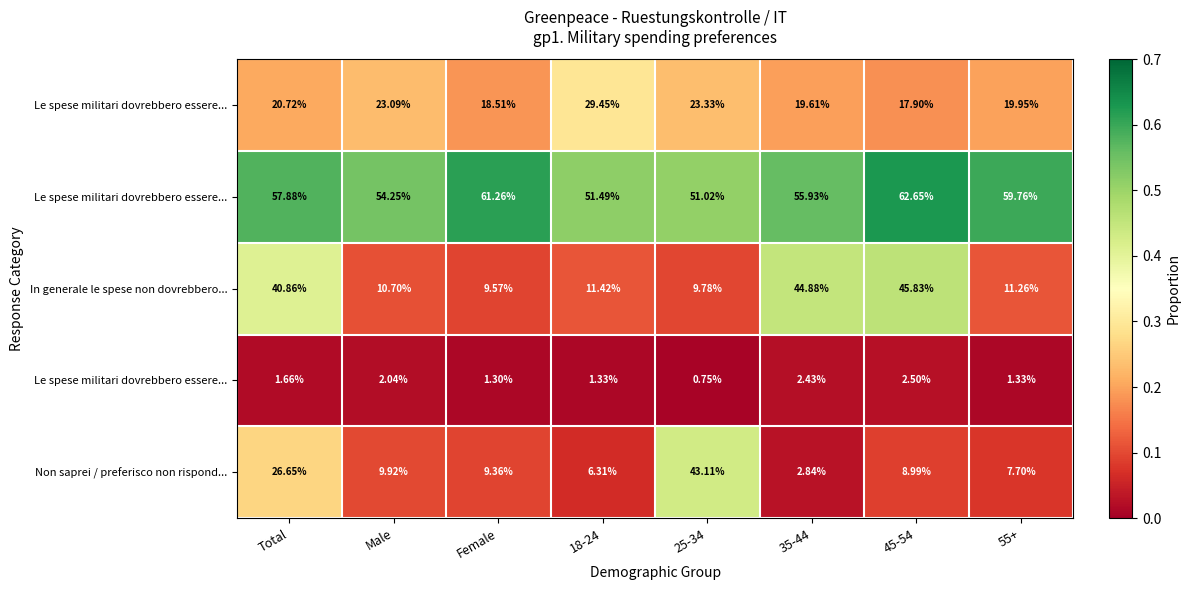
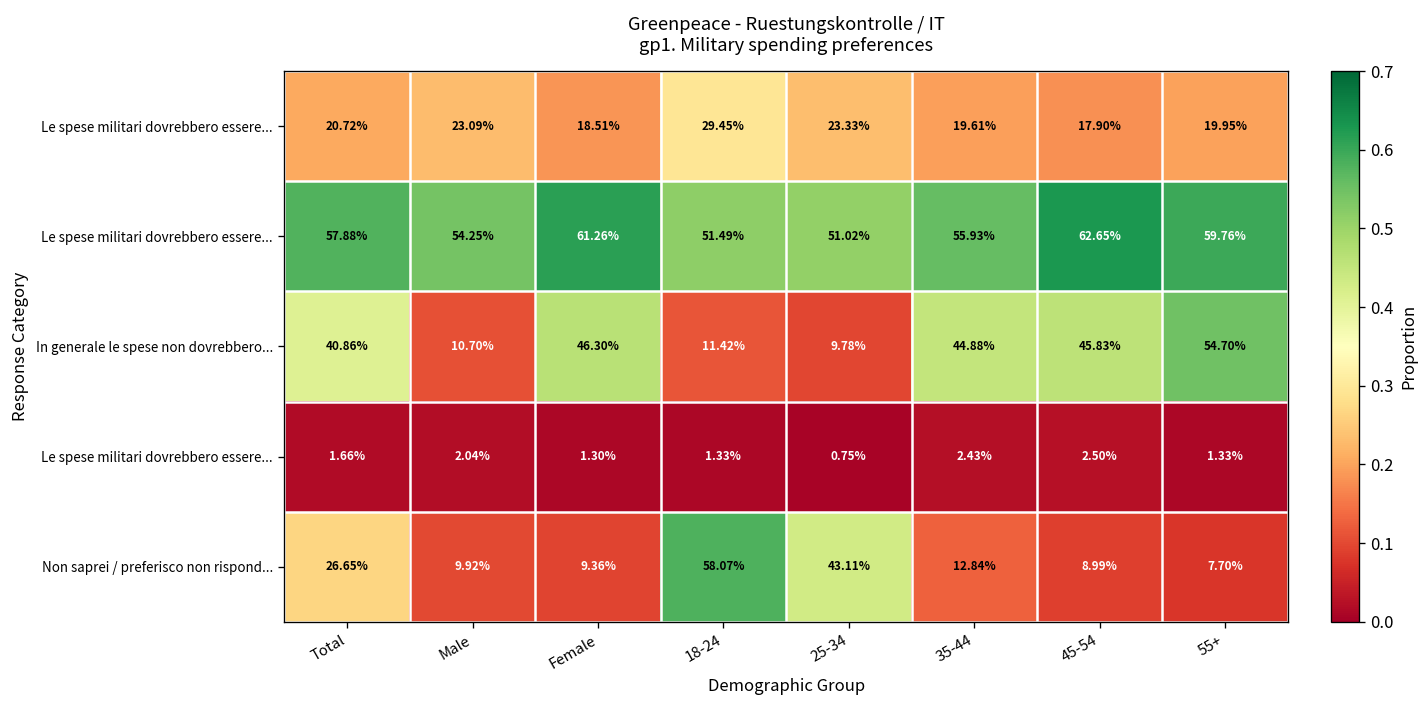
  {
    "In generale le spese non dovrebbero...": {
      "Total": "40.86%",
      "Male": "10.70%",
-     "Female": "9.57%",
+     "Female": "46.30%",
      "18-24": "11.42%",
      "25-34": "9.78%",
      "35-44": "44.88%",
      "45-54": "45.83%",
-     "55+": "11.26%"
+     "55+": "54.70%"
    },
    "Non saprei / preferisco non rispond...": {
      "Total": "26.65%",
      "Male": "9.92%",
      "Female": "9.36%",
-     "18-24": "6.31%",
+     "18-24": "58.07%",
      "25-34": "43.11%",
-     "35-44": "2.84%",
+     "35-44": "12.84%",
      "45-54": "8.99%",
      "55+": "7.70%"
    }
  }
